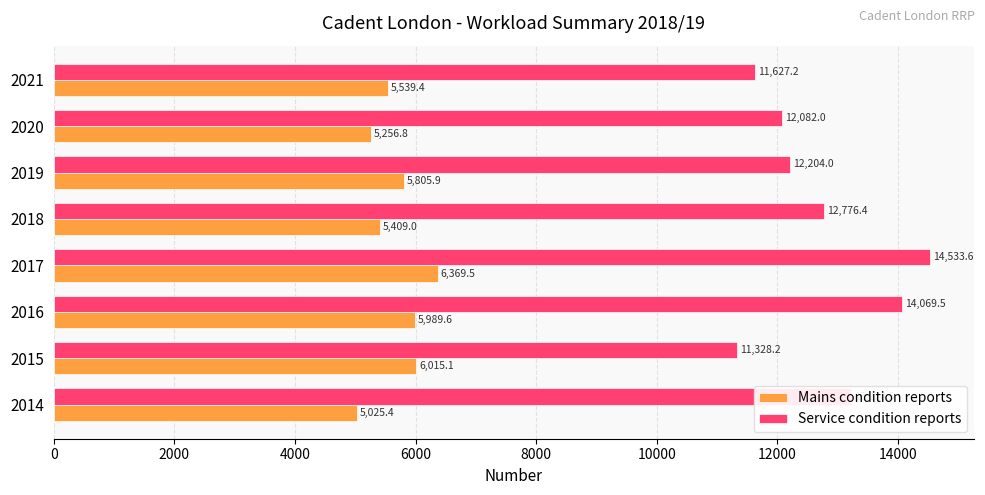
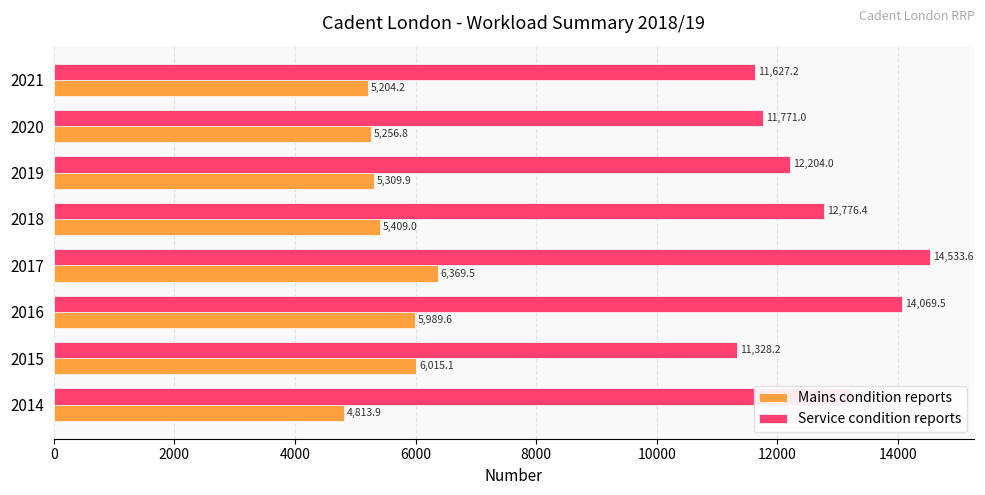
  {
    "Mains condition reports": {
-     "2021": "5,539.4",
+     "2021": "5,204.2",
      "2020": "5,256.8",
-     "2019": "5,805.9",
+     "2019": "5,309.9",
      "2018": "5,409.0",
      "2017": "6,369.5",
      "2016": "5,989.6",
      "2015": "6,015.1",
-     "2014": "5,025.4"
+     "2014": "4,813.9"
    },
    "Service condition reports": {
      "2021": "11,627.2",
-     "2020": "12,082.0",
+     "2020": "11,771.0",
      "2019": "12,204.0",
      "2018": "12,776.4",
      "2017": "14,533.6",
      "2016": "14,069.5",
      "2015": "11,328.2"
    }
  }
